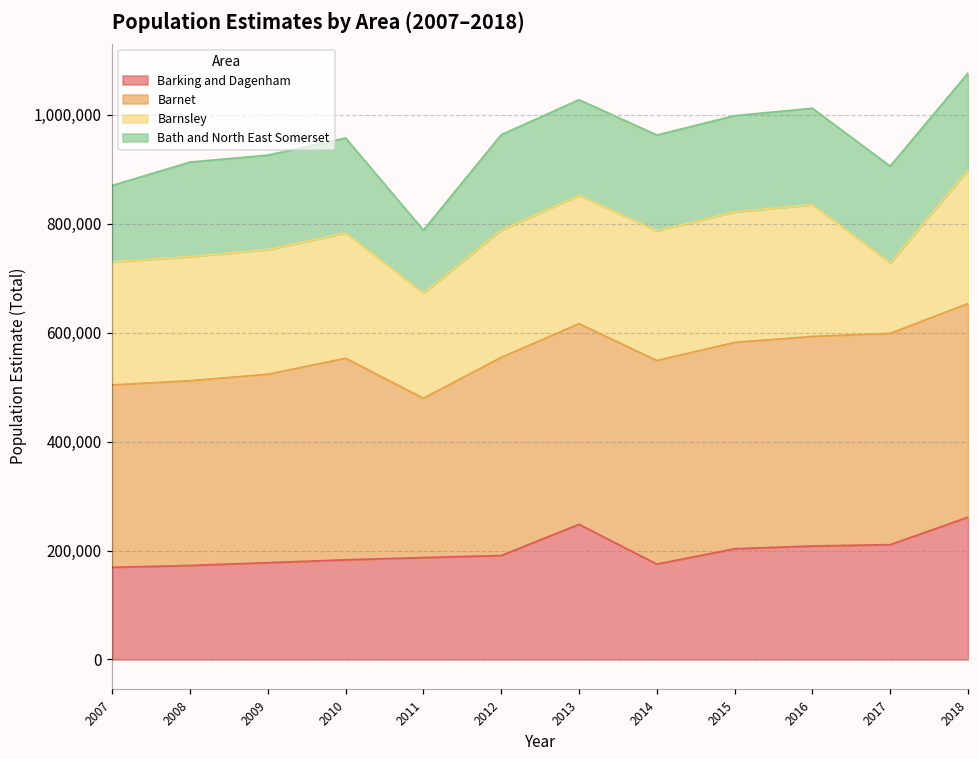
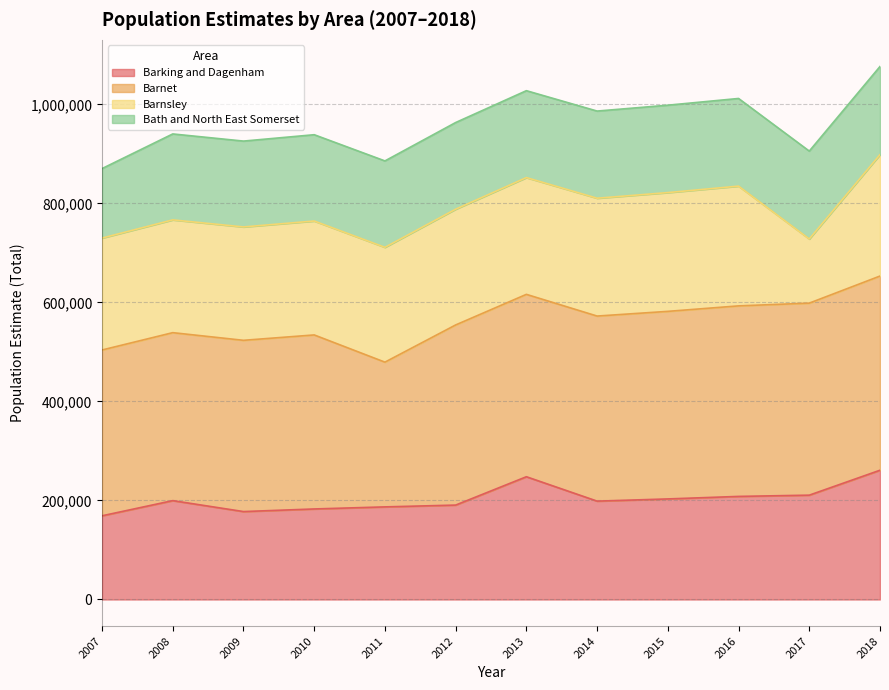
  {
    "Barking and Dagenham": {
      "2007": "170,000",
-     "2008": "170,000",
+     "2008": "200,000",
      "2009": "180,000",
      "2010": "180,000",
      "2011": "190,000",
      "2012": "190,000",
      "2013": "250,000",
-     "2014": "170,000",
+     "2014": "200,000",
      "2015": "200,000",
      "2016": "210,000",
      "2017": "210,000",
      "2018": "260,000"
    },
    "Barnet": {
      "2007": "330,000",
      "2008": "340,000",
      "2009": "350,000",
-     "2010": "370,000",
+     "2010": "350,000",
      "2011": "290,000",
      "2012": "360,000",
      "2013": "370,000",
      "2014": "370,000",
      "2015": "380,000",
      "2016": "380,000",
      "2017": "390,000",
      "2018": "390,000"
    },
    "Barnsley": {
      "2007": "230,000",
      "2008": "230,000",
      "2009": "230,000",
      "2010": "230,000",
-     "2011": "190,000",
+     "2011": "230,000",
      "2012": "230,000",
      "2013": "240,000",
      "2014": "240,000",
      "2015": "240,000",
      "2016": "240,000",
      "2017": "130,000",
      "2018": "250,000"
    },
    "Bath and North East Somerset": {
      "2007": "140,000",
      "2008": "170,000",
      "2009": "170,000",
      "2010": "170,000",
-     "2011": "120,000",
+     "2011": "170,000",
      "2012": "180,000",
      "2013": "180,000",
      "2014": "180,000",
      "2015": "180,000",
      "2016": "180,000",
      "2017": "180,000",
      "2018": "180,000"
    }
  }
